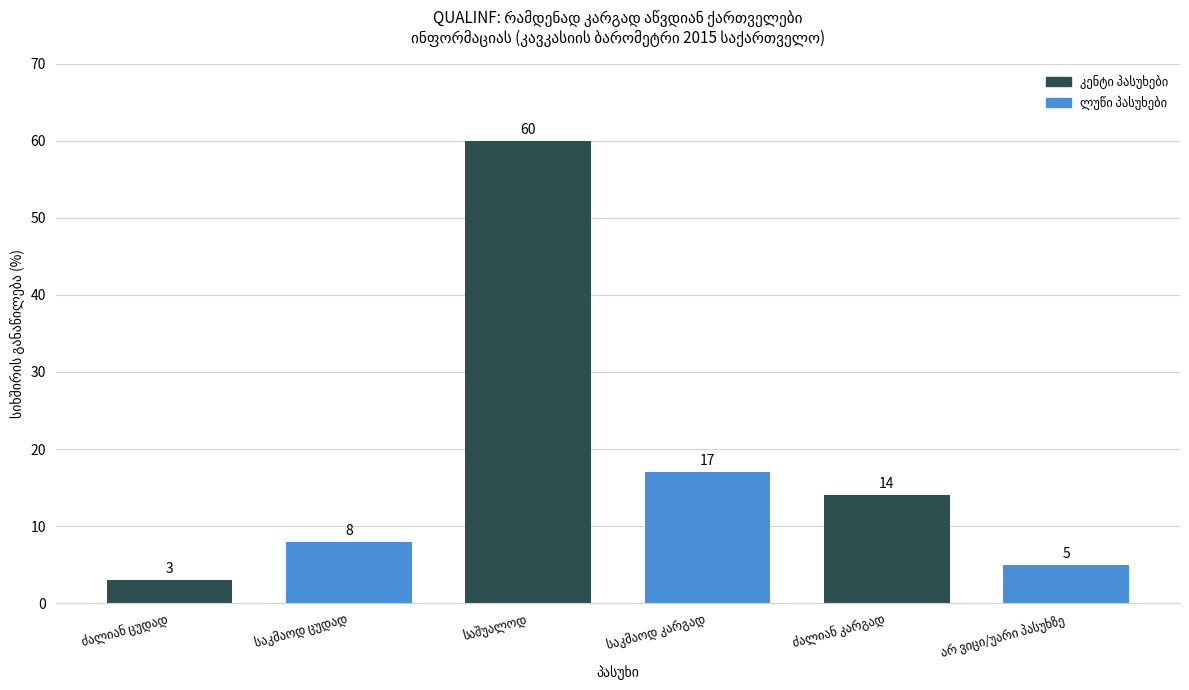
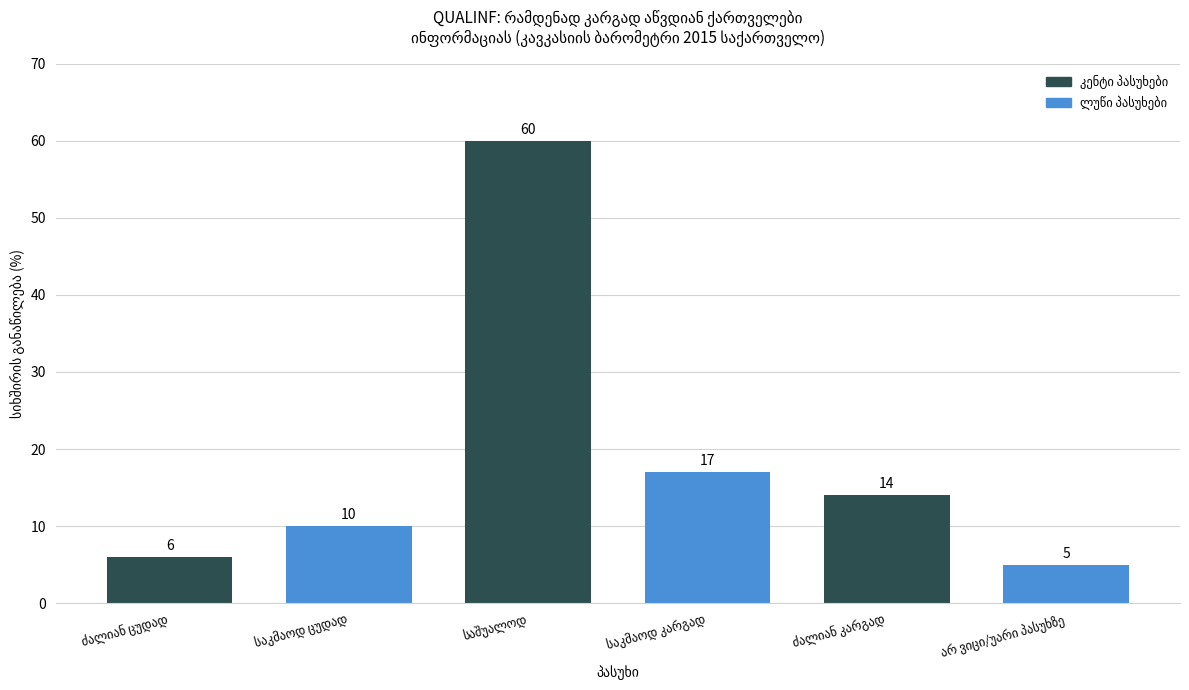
  {
-   "ძალიან ცუდად": 3,
-   "საკმაოდ ცუდად": 8,
+   "ძალიან ცუდად": 6,
+   "საკმაოდ ცუდად": 10,
    "საშუალოდ": 60,
    "საკმაოდ კარგად": 17,
    "ძალიან კარგად": 14,
    "არ ვიცი/უარი პასუხზე": 5
  }
